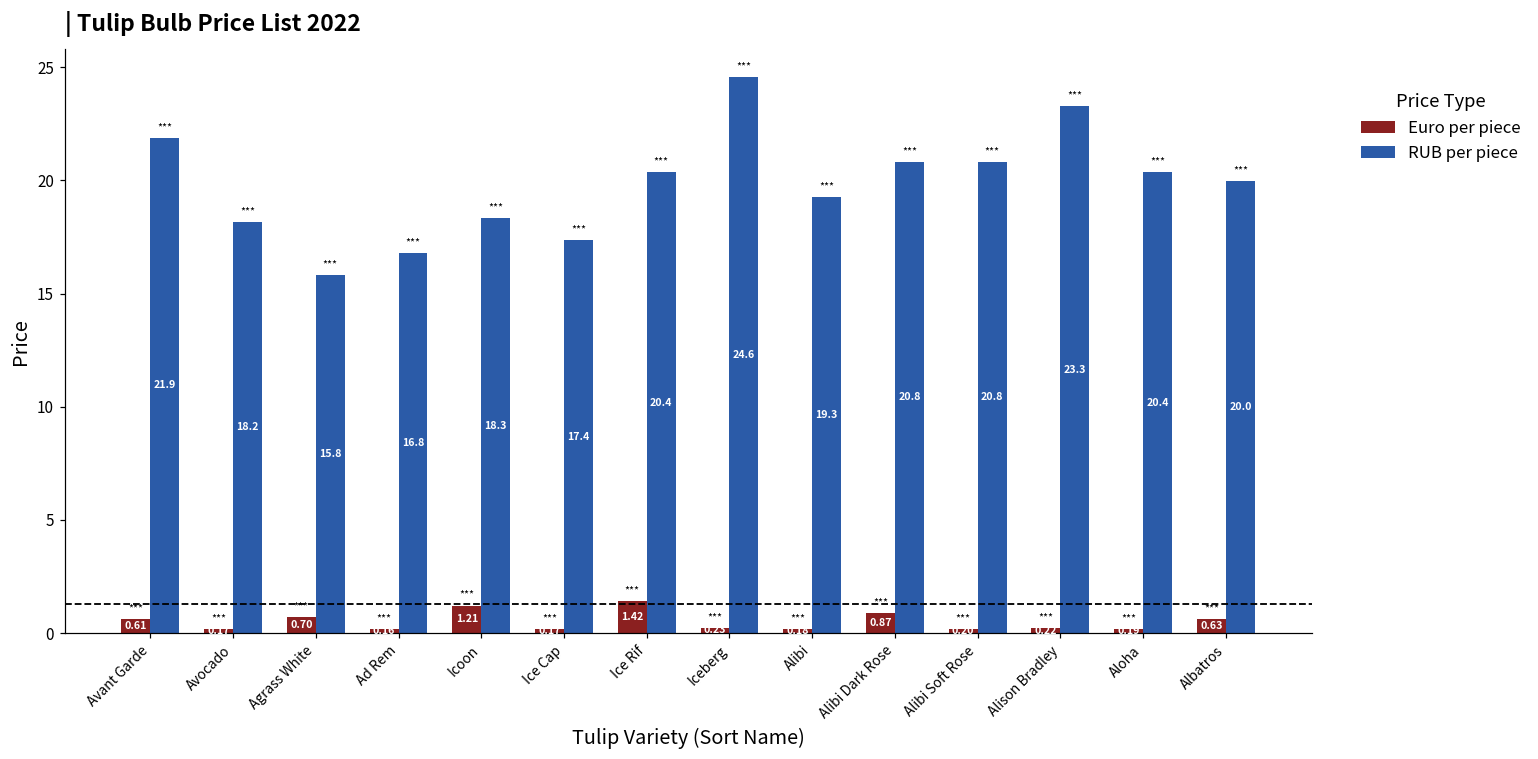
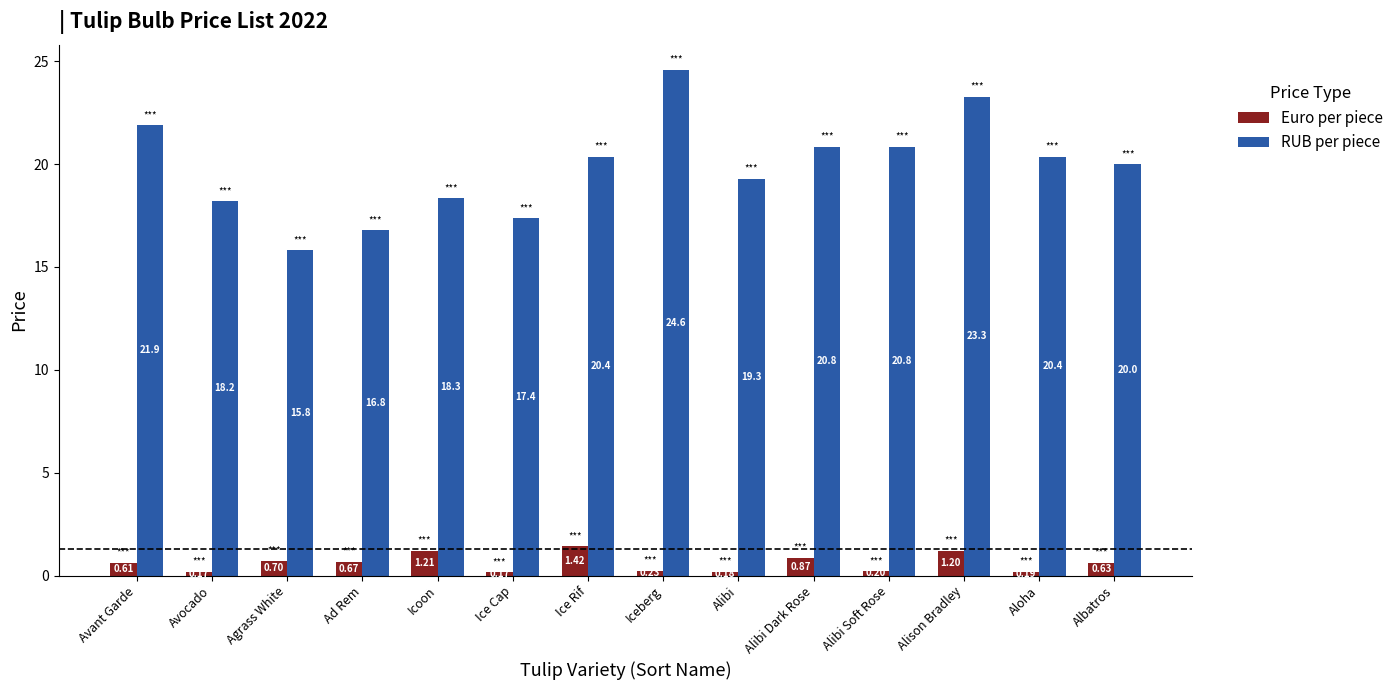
  {
    "Euro per piece": {
      "Avocado": 0.2,
-     "Ad Rem": 0.2,
+     "Ad Rem": 0.7,
      "Ice Cap": 0.2,
      "Iceberg": 0.2,
      "Alibi": 0.2,
      "Alibi Soft Rose": 0.2,
-     "Alison Bradley": 0.2,
+     "Alison Bradley": 1.2,
      "Aloha": 0.2
    },
    "RUB per piece": {
      "Avant Garde": 21.9,
      "Avocado": 18.2,
      "Agrass White": 15.8,
      "Ad Rem": 16.8,
      "Icoon": 18.3,
      "Ice Cap": 17.4,
      "Ice Rif": 20.4,
      "Iceberg": 24.6,
      "Alibi": 19.3,
      "Alibi Dark Rose": 20.8,
      "Alibi Soft Rose": 20.8,
      "Alison Bradley": 23.3,
      "Aloha": 20.4,
      "Albatros": 20.0
    }
  }
